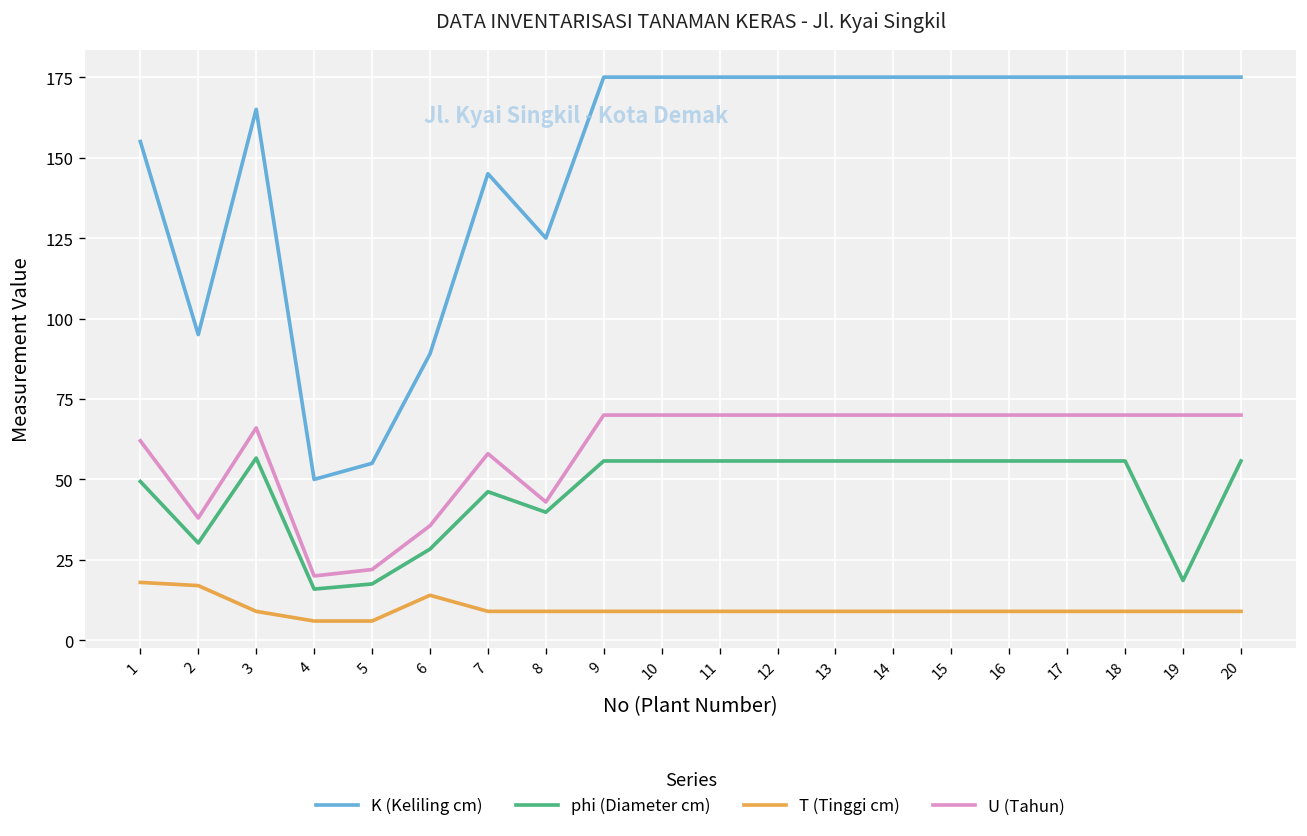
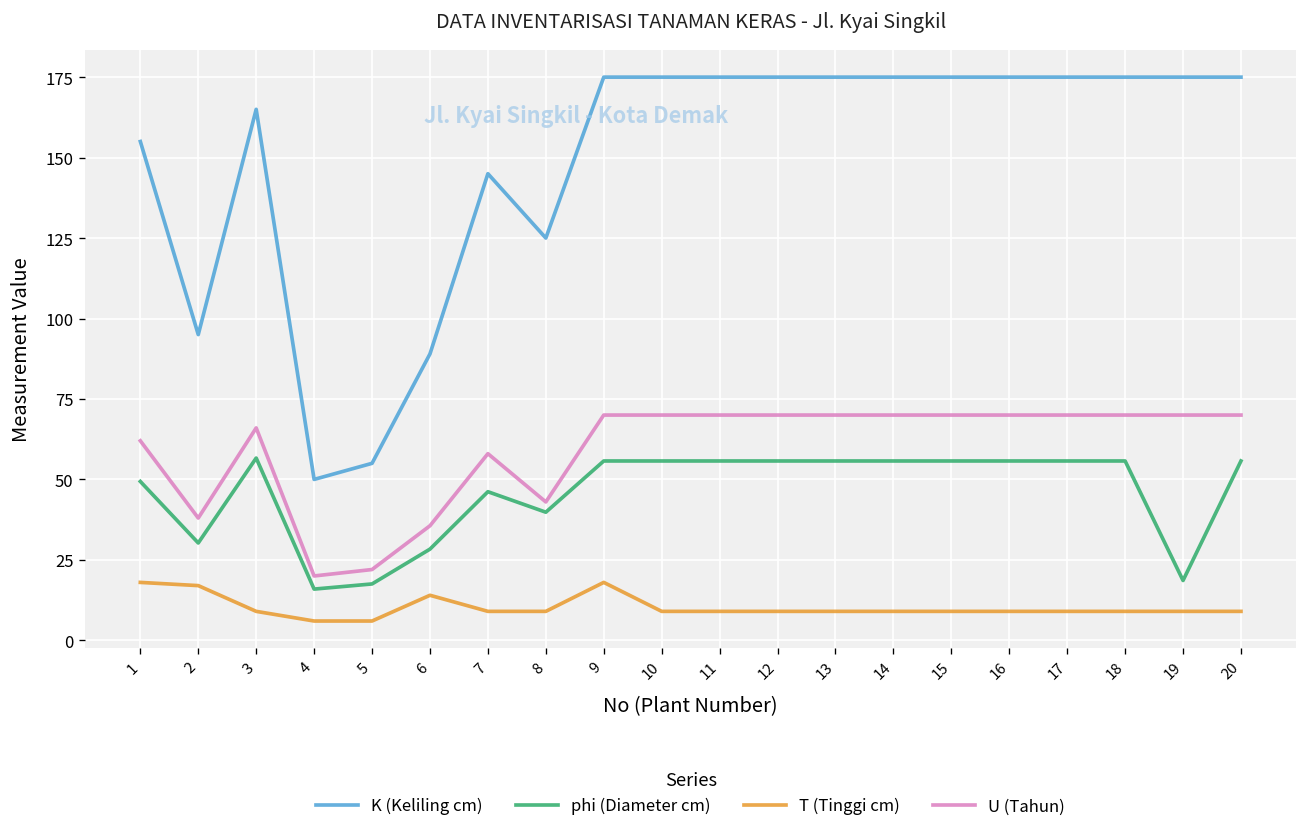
  {
    "K (Keliling cm)": {
      "1": 155,
      "2": 95,
      "3": 165,
      "4": 50,
      "5": 55,
      "6": 89,
      "7": 145,
      "8": 125,
      "9": 175,
      "10": 175,
      "11": 175,
      "12": 175,
      "13": 175,
      "14": 175,
      "15": 175,
      "16": 175,
      "17": 175,
      "18": 175,
      "19": 175,
      "20": 175
    },
    "phi (Diameter cm)": {
      "1": 49,
      "2": 30,
      "3": 57,
      "4": 16,
      "5": 18,
      "6": 28,
      "7": 46,
      "8": 40,
      "9": 56,
      "10": 56,
      "11": 56,
      "12": 56,
      "13": 56,
      "14": 56,
      "15": 56,
      "16": 56,
      "17": 56,
      "18": 56,
      "19": 19,
      "20": 56
    },
    "T (Tinggi cm)": {
      "1": 18,
      "2": 17,
      "3": 9,
      "4": 6,
      "5": 6,
      "6": 14,
      "7": 9,
      "8": 9,
-     "9": 9,
+     "9": 18,
      "10": 9,
      "11": 9,
      "12": 9,
      "13": 9,
      "14": 9,
      "15": 9,
      "16": 9,
      "17": 9,
      "18": 9,
      "19": 9,
      "20": 9
    },
    "U (Tahun)": {
      "1": 62,
      "2": 38,
      "3": 66,
      "4": 20,
      "5": 22,
      "6": 36,
      "7": 58,
      "8": 43,
      "9": 70,
      "10": 70,
      "11": 70,
      "12": 70,
      "13": 70,
      "14": 70,
      "15": 70,
      "16": 70,
      "17": 70,
      "18": 70,
      "19": 70,
      "20": 70
    }
  }
